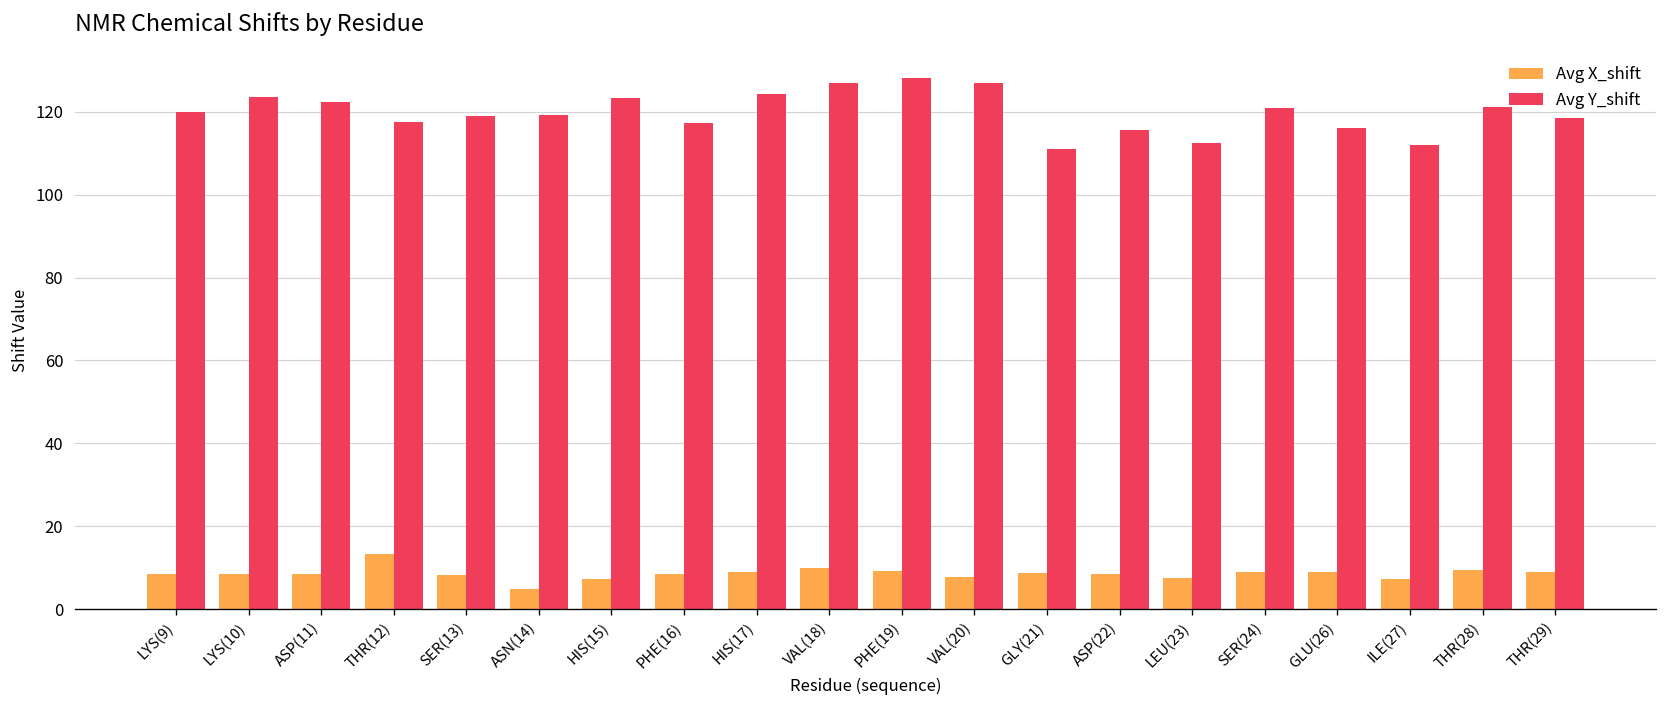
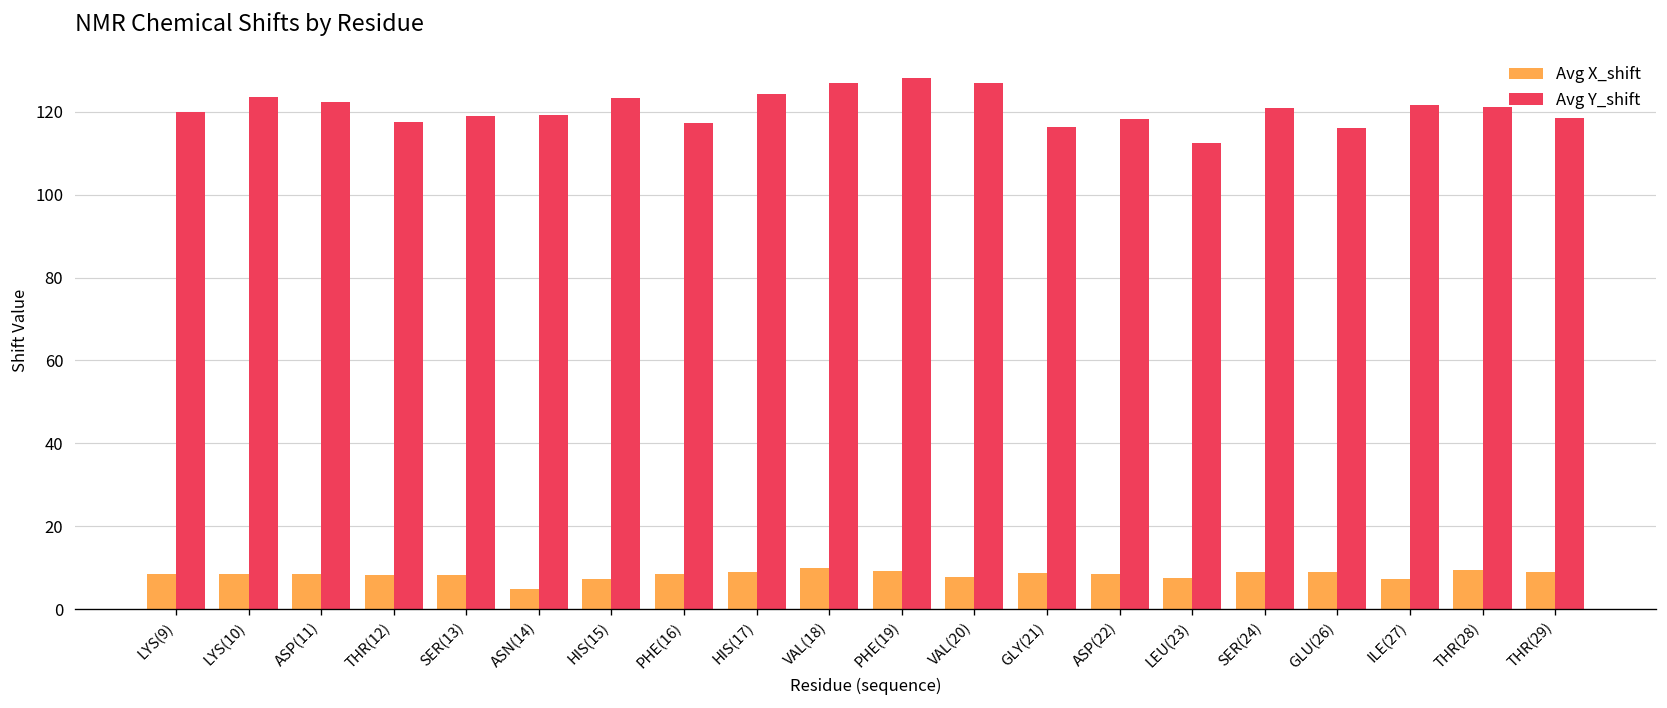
  {
    "Avg X_shift": {
      "LYS(9)": 9,
      "LYS(10)": 8,
      "ASP(11)": 8,
-     "THR(12)": 13,
+     "THR(12)": 8,
      "SER(13)": 8,
      "ASN(14)": 5,
      "HIS(15)": 7,
      "PHE(16)": 8,
      "HIS(17)": 9,
      "VAL(18)": 10,
      "PHE(19)": 9,
      "VAL(20)": 8,
      "GLY(21)": 9,
      "ASP(22)": 8,
      "LEU(23)": 8,
      "SER(24)": 9,
      "GLU(26)": 9,
      "ILE(27)": 7,
      "THR(28)": 9,
      "THR(29)": 9
    },
    "Avg Y_shift": {
      "LYS(9)": 120,
      "LYS(10)": 124,
      "ASP(11)": 122,
      "THR(12)": 118,
      "SER(13)": 119,
      "ASN(14)": 119,
      "HIS(15)": 123,
      "PHE(16)": 117,
      "HIS(17)": 124,
      "VAL(18)": 127,
      "PHE(19)": 128,
      "VAL(20)": 127,
-     "GLY(21)": 111,
-     "ASP(22)": 116,
+     "GLY(21)": 116,
+     "ASP(22)": 118,
      "LEU(23)": 112,
      "SER(24)": 121,
      "GLU(26)": 116,
-     "ILE(27)": 112,
+     "ILE(27)": 122,
      "THR(28)": 121,
      "THR(29)": 118
    }
  }
